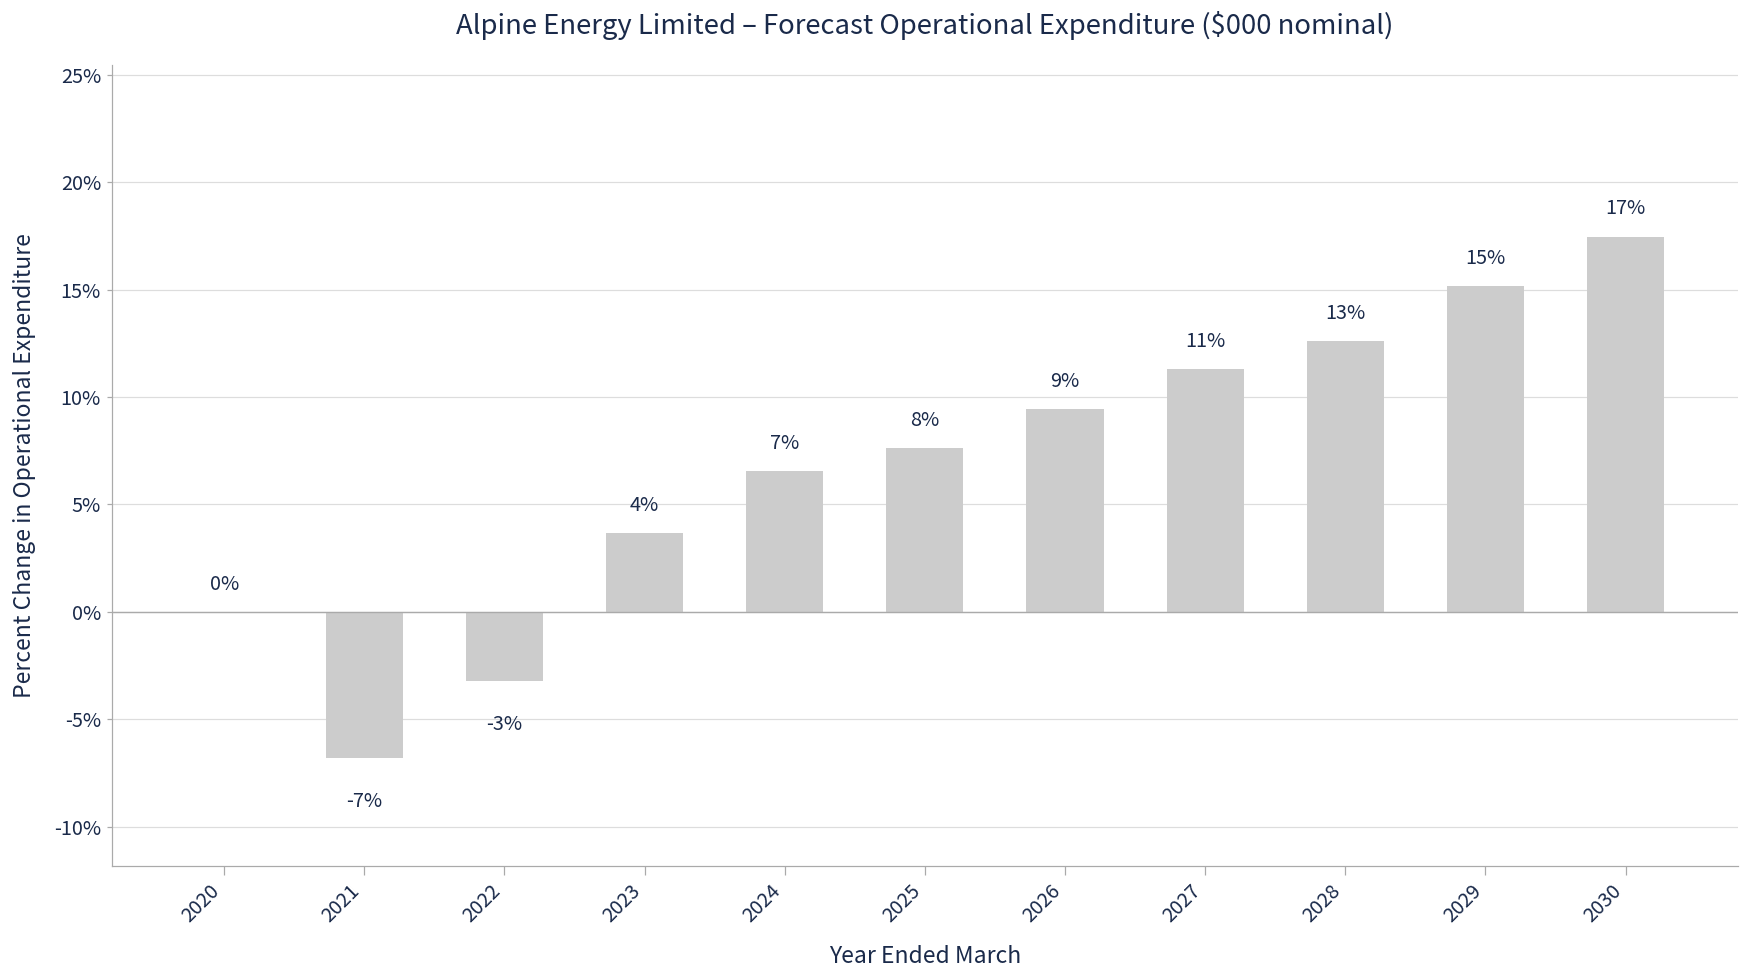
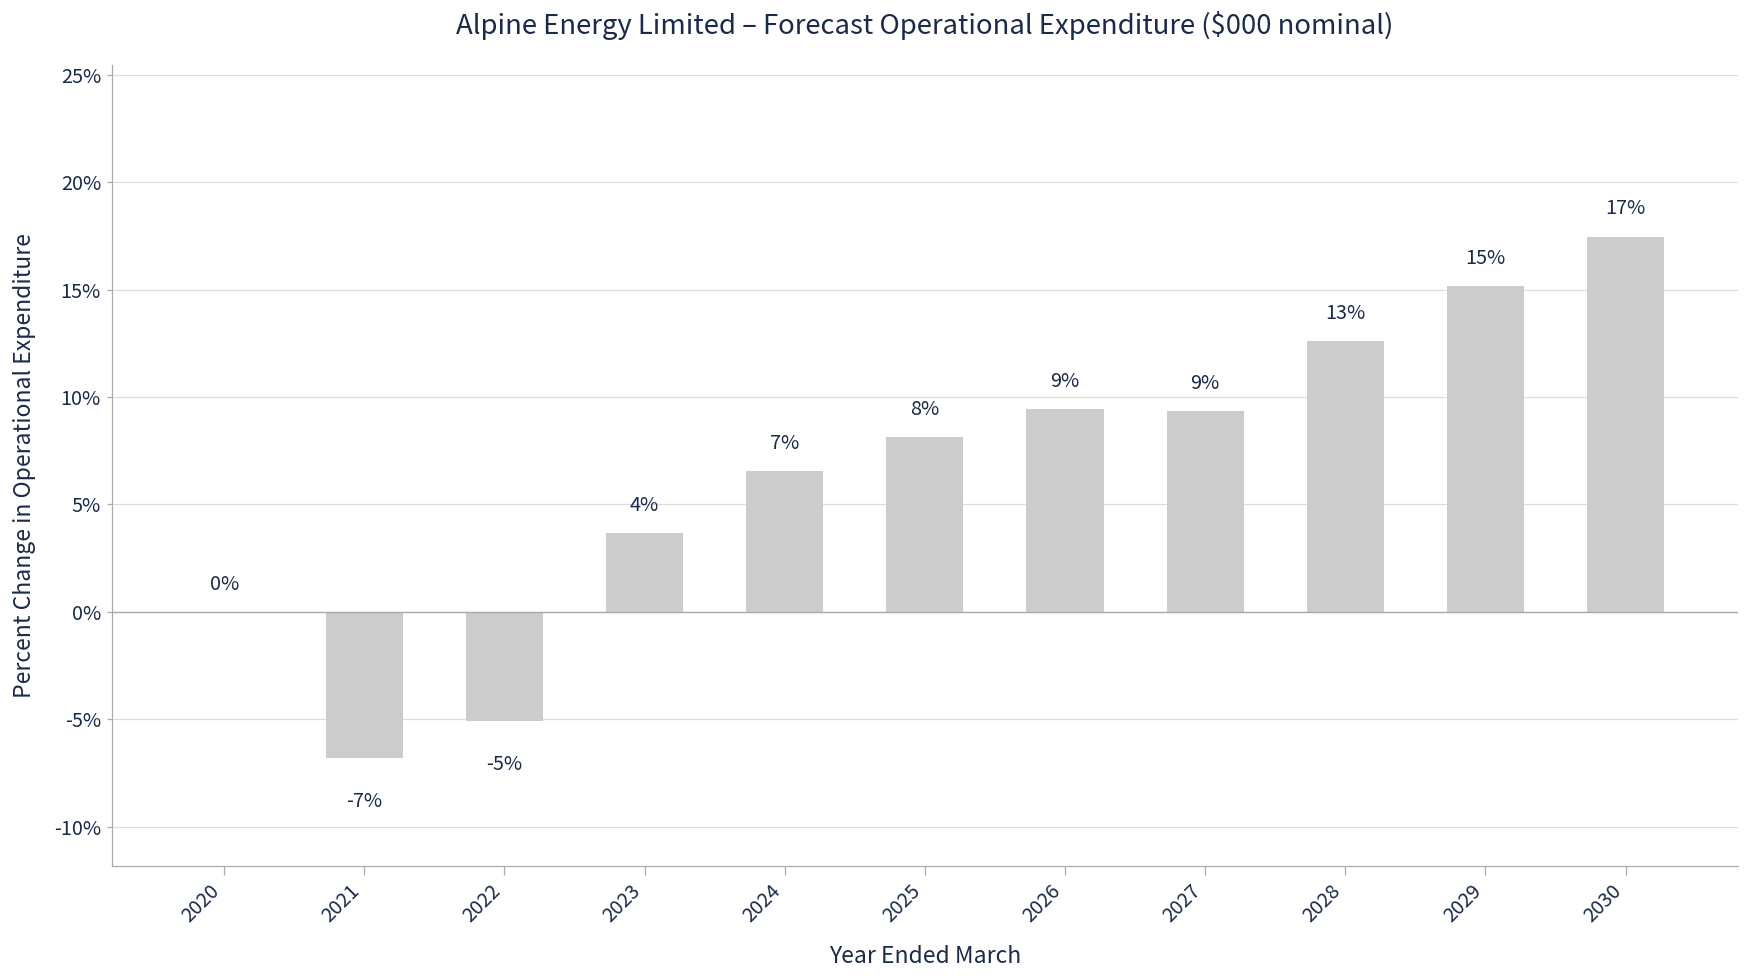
  {
    "2020": "0%",
-   "2022": "-3%",
+   "2022": "-5%",
    "2023": "4%",
    "2024": "7%",
-   "2025": "7.6%",
+   "2025": "8.2%",
    "2026": "9%",
-   "2027": "11%",
+   "2027": "9%",
    "2028": "13%",
    "2029": "15%",
    "2030": "17%"
  }
